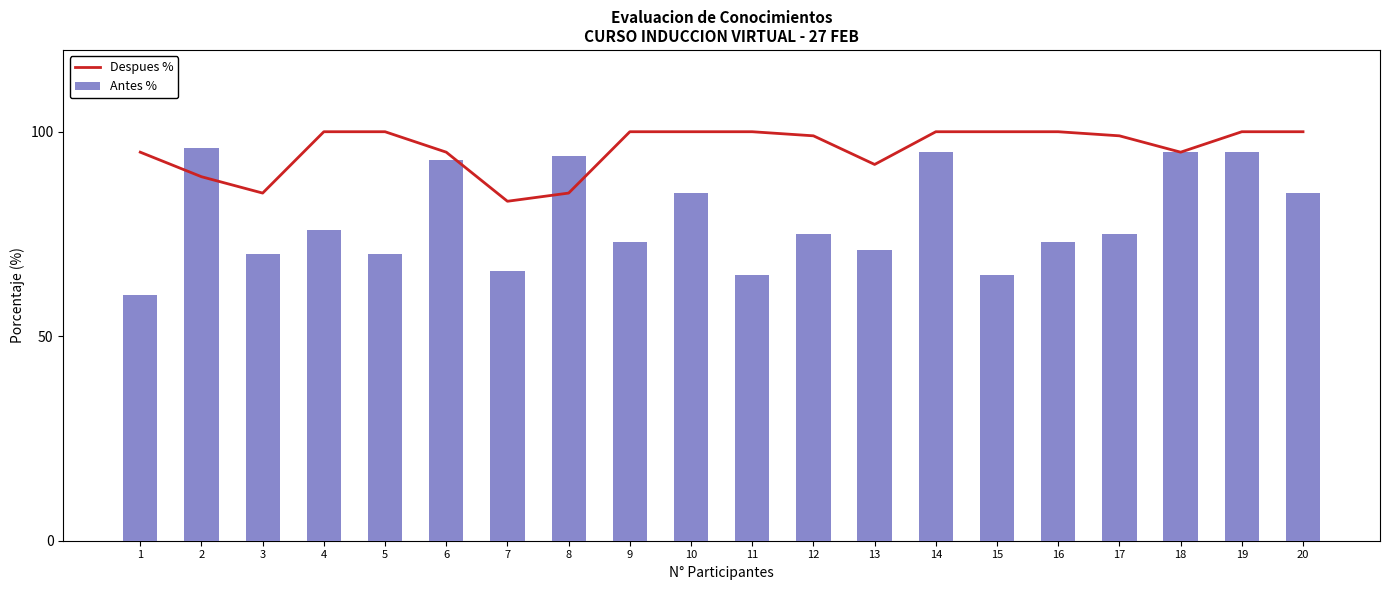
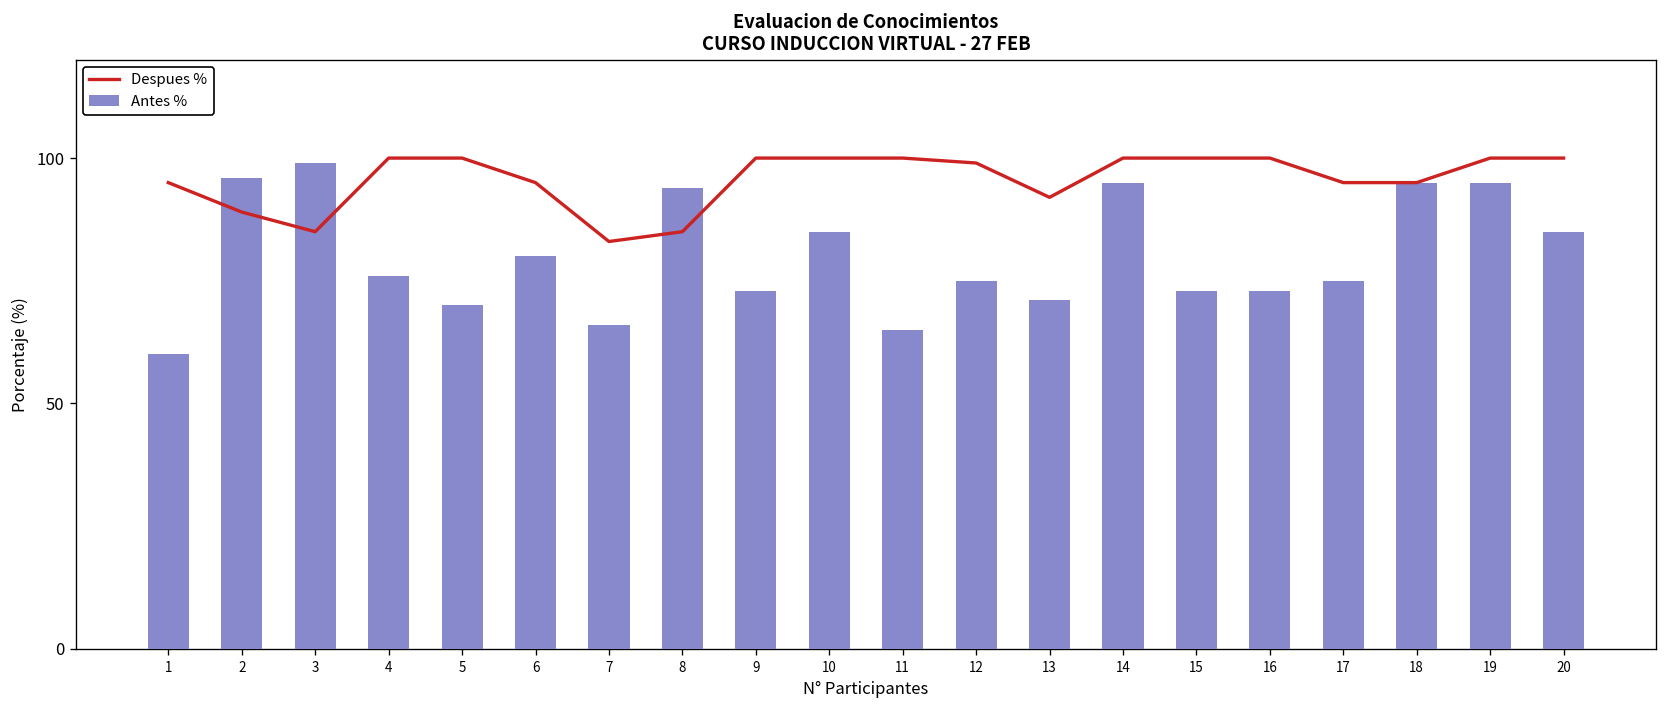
  {
    "Antes %": {
      "1": 60,
      "2": 96,
-     "3": 70,
+     "3": 99,
      "4": 76,
      "5": 70,
-     "6": 93,
+     "6": 80,
      "7": 66,
      "8": 94,
      "9": 73,
      "10": 85,
      "11": 65,
      "12": 75,
      "13": 71,
      "14": 95,
-     "15": 65,
+     "15": 73,
      "16": 73,
      "17": 75,
      "18": 95,
      "19": 95,
      "20": 85
    },
    "Despues %": {
      "1": 95,
      "2": 89,
      "3": 85,
      "4": 100,
      "5": 100,
      "6": 95,
      "7": 83,
      "8": 85,
      "9": 100,
      "10": 100,
      "11": 100,
      "12": 99,
      "13": 92,
      "14": 100,
      "15": 100,
      "16": 100,
-     "17": 99,
+     "17": 95,
      "18": 95,
      "19": 100,
      "20": 100
    }
  }
